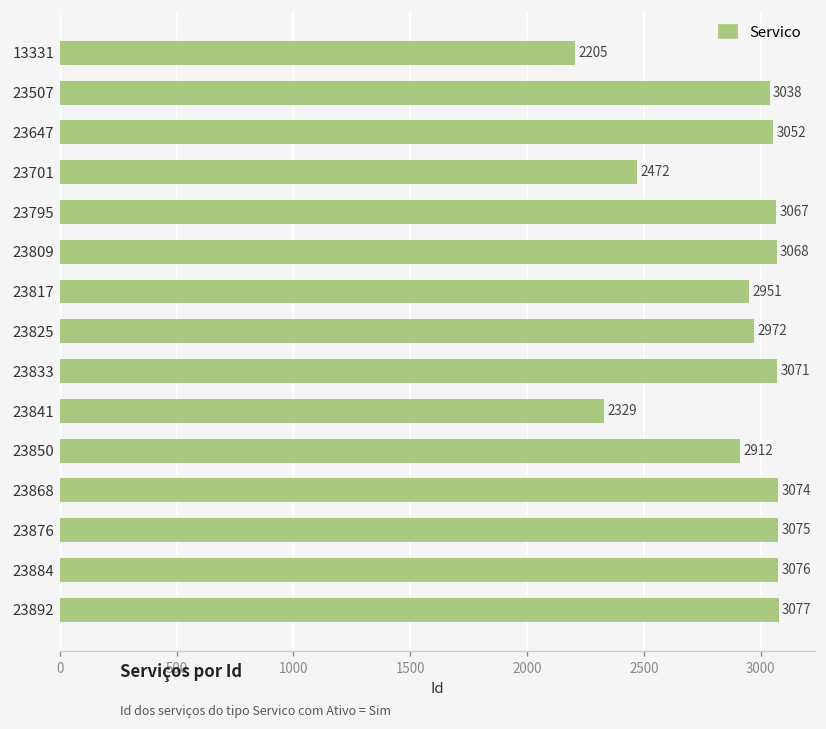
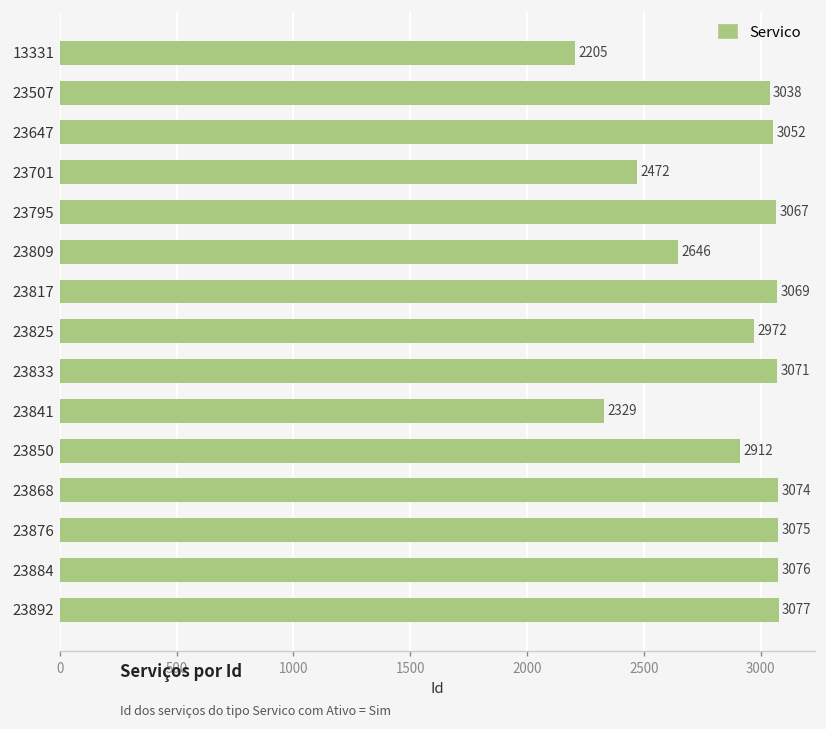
  {
    "13331": 2205,
    "23507": 3038,
    "23647": 3052,
    "23701": 2472,
    "23795": 3067,
-   "23809": 3068,
-   "23817": 2951,
+   "23809": 2646,
+   "23817": 3069,
    "23825": 2972,
    "23833": 3071,
    "23841": 2329,
    "23850": 2912,
    "23868": 3074,
    "23876": 3075,
    "23884": 3076,
    "23892": 3077
  }
